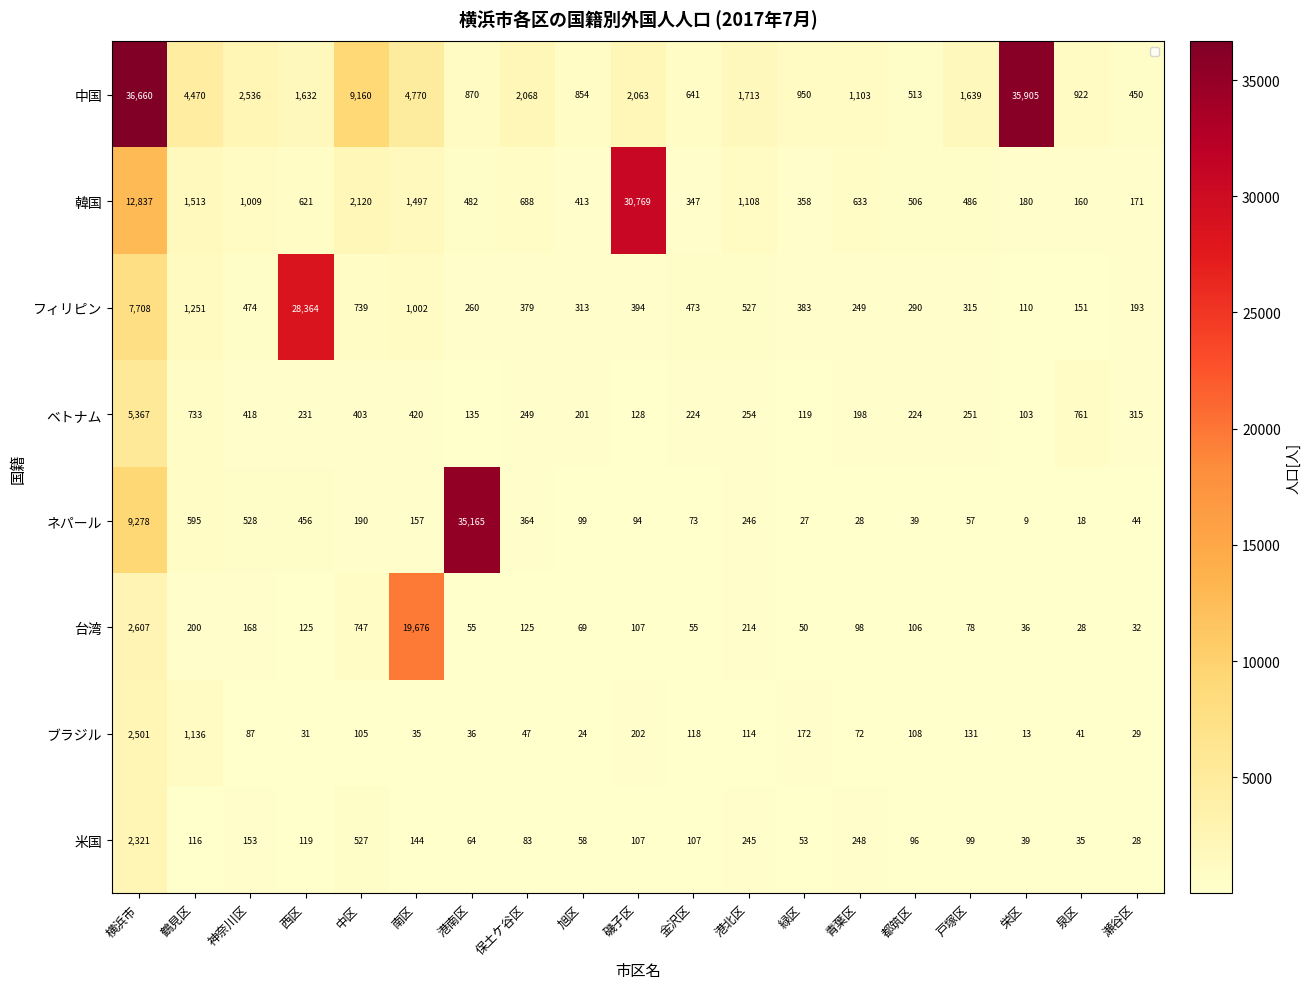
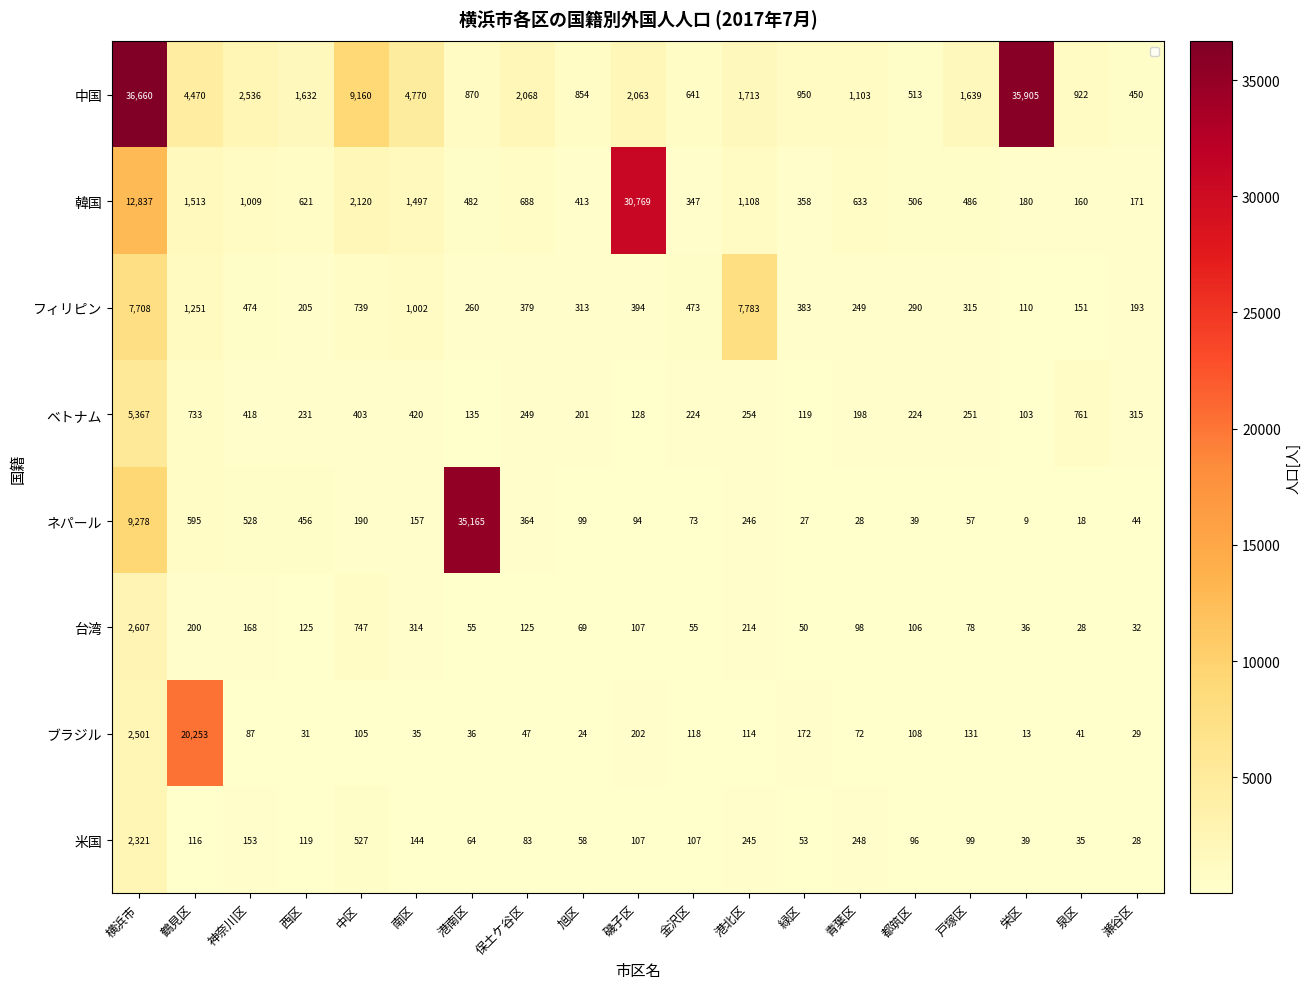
  {
    "中国": {
      "横浜市": "36,660",
      "鶴見区": "4,470",
      "神奈川区": "2,536",
      "西区": "1,632",
      "中区": "9,160",
      "南区": "4,770",
      "港南区": "870",
      "保土ケ谷区": "2,068",
      "旭区": "854",
      "磯子区": "2,063",
      "金沢区": "641",
      "港北区": "1,713",
      "緑区": "950",
      "青葉区": "1,103",
      "都筑区": "513",
      "戸塚区": "1,639",
      "栄区": "35,905",
      "泉区": "922",
      "瀬谷区": "450"
    },
    "韓国": {
      "横浜市": "12,837",
      "鶴見区": "1,513",
      "神奈川区": "1,009",
      "西区": "621",
      "中区": "2,120",
      "南区": "1,497",
      "港南区": "482",
      "保土ケ谷区": "688",
      "旭区": "413",
      "磯子区": "30,769",
      "金沢区": "347",
      "港北区": "1,108",
      "緑区": "358",
      "青葉区": "633",
      "都筑区": "506",
      "戸塚区": "486",
      "栄区": "180",
      "泉区": "160",
      "瀬谷区": "171"
    },
    "フィリピン": {
      "横浜市": "7,708",
      "鶴見区": "1,251",
      "神奈川区": "474",
-     "西区": "28,364",
+     "西区": "205",
      "中区": "739",
      "南区": "1,002",
      "港南区": "260",
      "保土ケ谷区": "379",
      "旭区": "313",
      "磯子区": "394",
      "金沢区": "473",
-     "港北区": "527",
+     "港北区": "7,783",
      "緑区": "383",
      "青葉区": "249",
      "都筑区": "290",
      "戸塚区": "315",
      "栄区": "110",
      "泉区": "151",
      "瀬谷区": "193"
    },
    "ベトナム": {
      "横浜市": "5,367",
      "鶴見区": "733",
      "神奈川区": "418",
      "西区": "231",
      "中区": "403",
      "南区": "420",
      "港南区": "135",
      "保土ケ谷区": "249",
      "旭区": "201",
      "磯子区": "128",
      "金沢区": "224",
      "港北区": "254",
      "緑区": "119",
      "青葉区": "198",
      "都筑区": "224",
      "戸塚区": "251",
      "栄区": "103",
      "泉区": "761",
      "瀬谷区": "315"
    },
    "ネパール": {
      "横浜市": "9,278",
      "鶴見区": "595",
      "神奈川区": "528",
      "西区": "456",
      "中区": "190",
      "南区": "157",
      "港南区": "35,165",
      "保土ケ谷区": "364",
      "旭区": "99",
      "磯子区": "94",
      "金沢区": "73",
      "港北区": "246",
      "緑区": "27",
      "青葉区": "28",
      "都筑区": "39",
      "戸塚区": "57",
      "栄区": "9",
      "泉区": "18",
      "瀬谷区": "44"
    },
    "台湾": {
      "横浜市": "2,607",
      "鶴見区": "200",
      "神奈川区": "168",
      "西区": "125",
      "中区": "747",
-     "南区": "19,676",
+     "南区": "314",
      "港南区": "55",
      "保土ケ谷区": "125",
      "旭区": "69",
      "磯子区": "107",
      "金沢区": "55",
      "港北区": "214",
      "緑区": "50",
      "青葉区": "98",
      "都筑区": "106",
      "戸塚区": "78",
      "栄区": "36",
      "泉区": "28",
      "瀬谷区": "32"
    },
    "ブラジル": {
      "横浜市": "2,501",
-     "鶴見区": "1,136",
+     "鶴見区": "20,253",
      "神奈川区": "87",
      "西区": "31",
      "中区": "105",
      "南区": "35",
      "港南区": "36",
      "保土ケ谷区": "47",
      "旭区": "24",
      "磯子区": "202",
      "金沢区": "118",
      "港北区": "114",
      "緑区": "172",
      "青葉区": "72",
      "都筑区": "108",
      "戸塚区": "131",
      "栄区": "13",
      "泉区": "41",
      "瀬谷区": "29"
    },
    "米国": {
      "横浜市": "2,321",
      "鶴見区": "116",
      "神奈川区": "153",
      "西区": "119",
      "中区": "527",
      "南区": "144",
      "港南区": "64",
      "保土ケ谷区": "83",
      "旭区": "58",
      "磯子区": "107",
      "金沢区": "107",
      "港北区": "245",
      "緑区": "53",
      "青葉区": "248",
      "都筑区": "96",
      "戸塚区": "99",
      "栄区": "39",
      "泉区": "35",
      "瀬谷区": "28"
    }
  }
